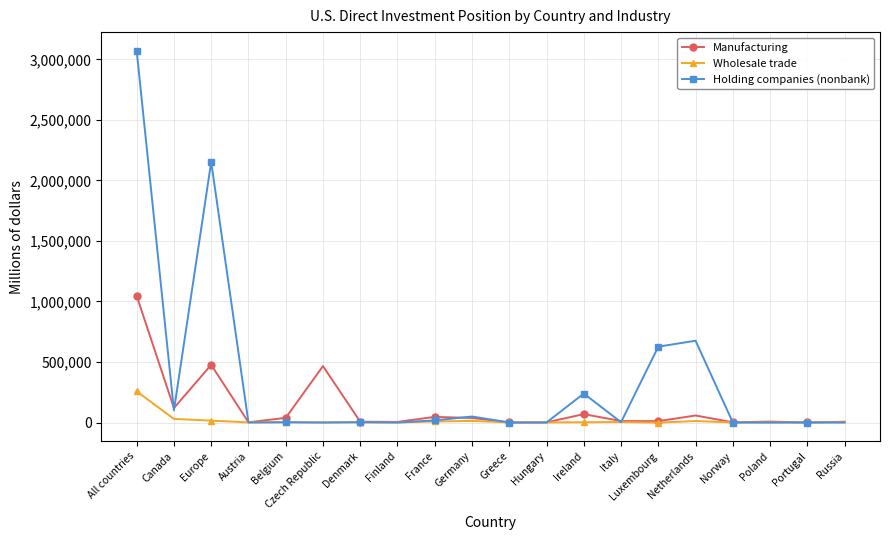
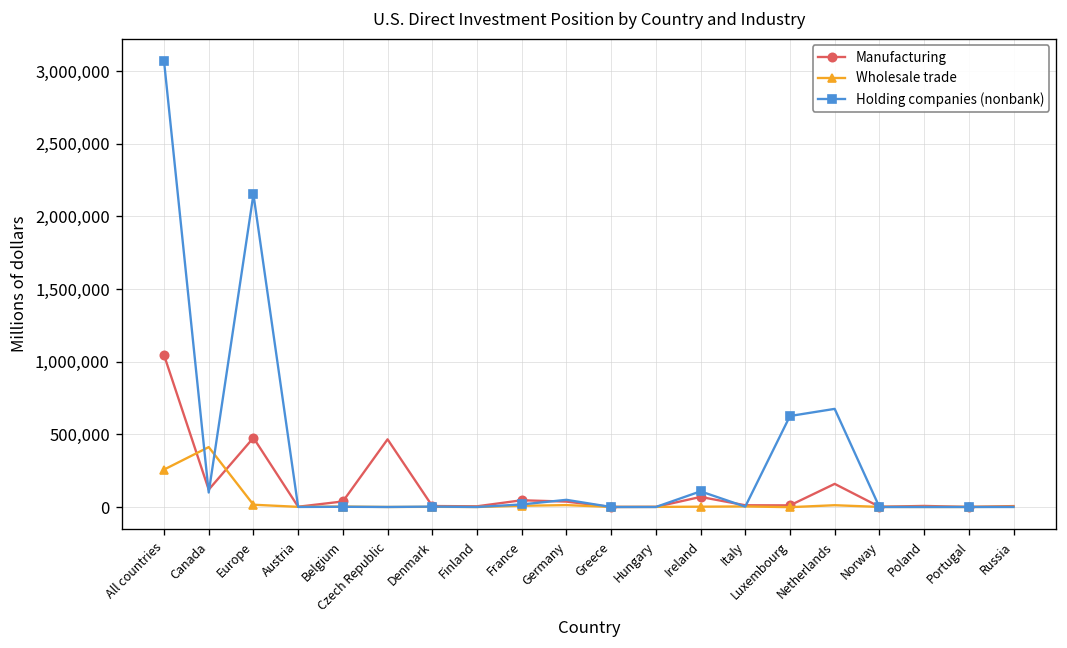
  {
    "Manufacturing": {
      "All countries": "1,050,000",
      "Europe": "480,000",
      "Belgium": "40,000",
      "Czech Republic": "470,000",
      "France": "50,000",
      "Ireland": "70,000",
-     "Netherlands": "60,000"
+     "Netherlands": "160,000"
    },
    "Wholesale trade": {
      "All countries": "260,000",
-     "Canada": "30,000",
+     "Canada": "410,000",
      "Europe": "20,000",
      "Germany": "10,000",
      "Ireland": "0",
      "Netherlands": "10,000"
    },
    "Holding companies (nonbank)": {
      "All countries": "3,070,000",
      "Europe": "2,150,000",
-     "Ireland": "240,000",
+     "Ireland": "110,000",
      "Luxembourg": "630,000",
      "Netherlands": "680,000"
    }
  }
